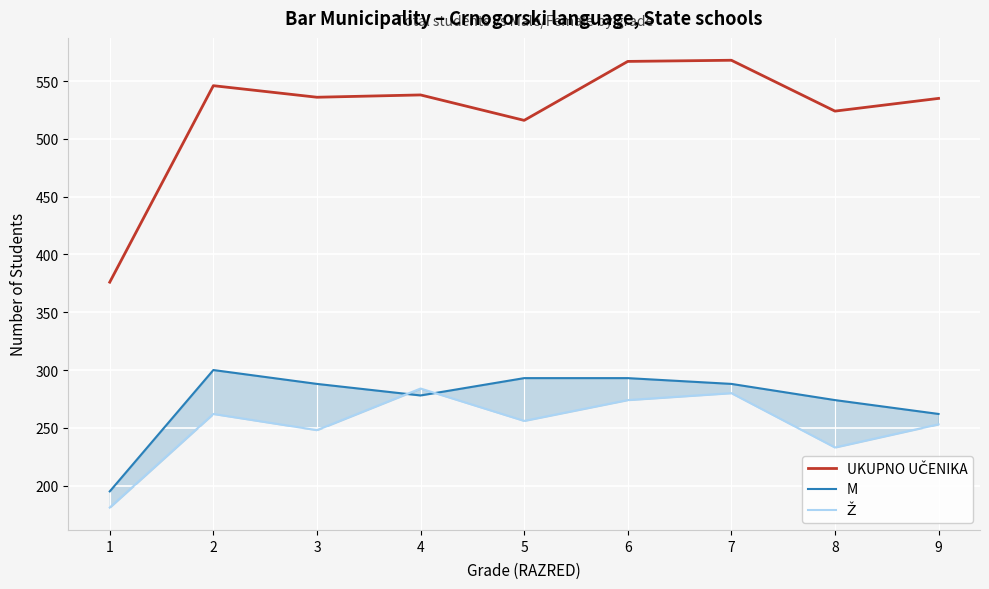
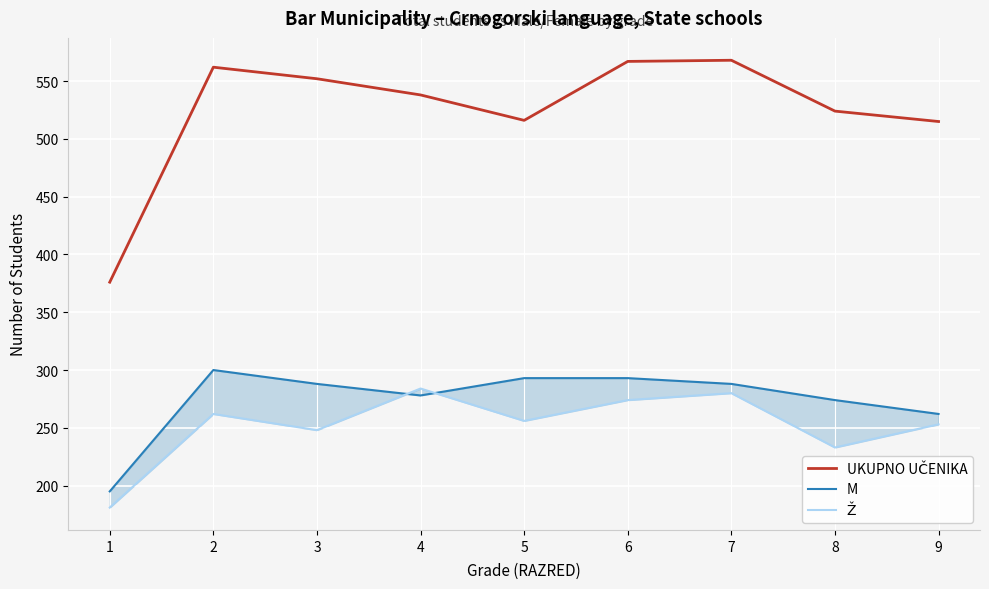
  {
    "UKUPNO UČENIKA": {
      "1": 376,
-     "2": 546,
-     "3": 536,
+     "2": 562,
+     "3": 552,
      "4": 538,
      "5": 516,
      "6": 567,
      "7": 568,
      "8": 524,
-     "9": 535
+     "9": 515
    }
  }
